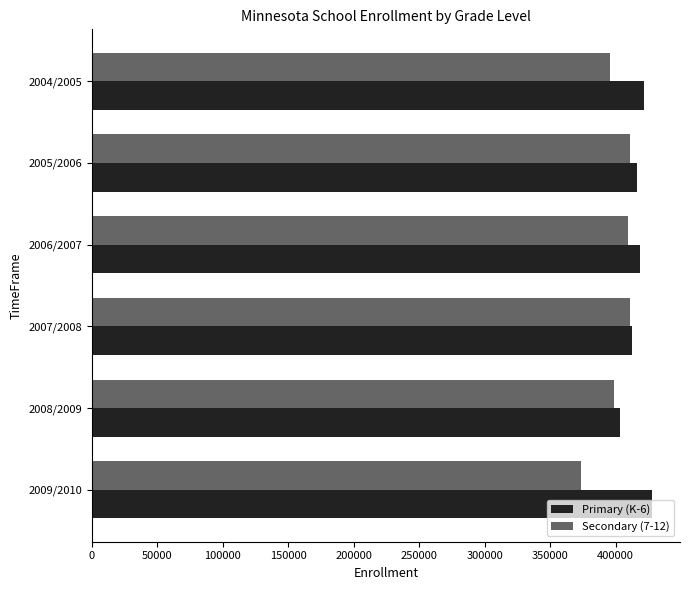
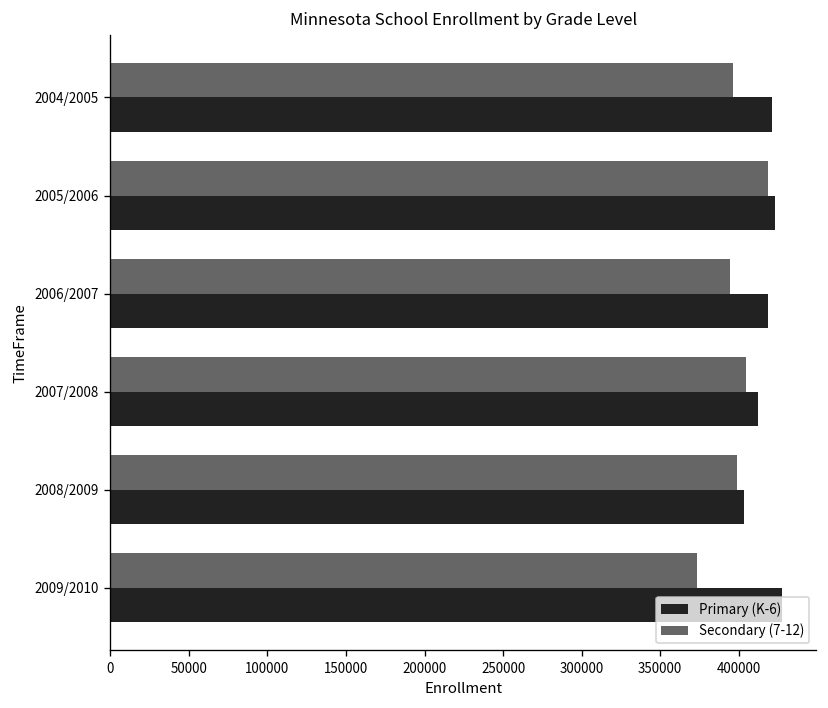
  {
    "Primary (K-6)": {
      "2004/2005": 421000,
-     "2005/2006": 416000,
+     "2005/2006": 423000,
      "2006/2007": 419000,
      "2007/2008": 412000,
      "2008/2009": 404000
    },
    "Secondary (7-12)": {
      "2004/2005": 396000,
-     "2005/2006": 411000,
-     "2006/2007": 410000,
-     "2007/2008": 411000,
+     "2005/2006": 418000,
+     "2006/2007": 395000,
+     "2007/2008": 405000,
      "2008/2009": 399000,
      "2009/2010": 374000
    }
  }
